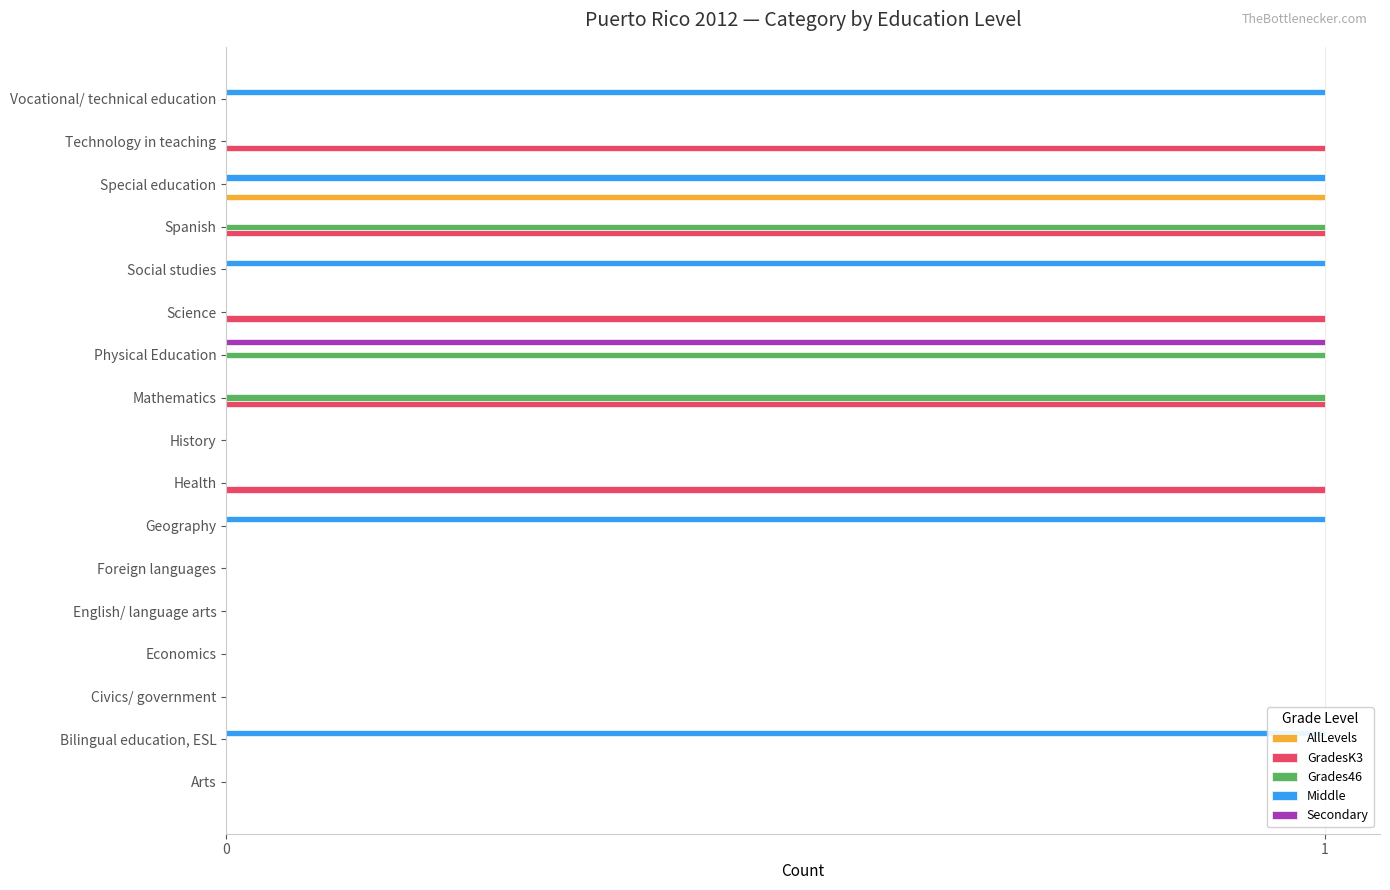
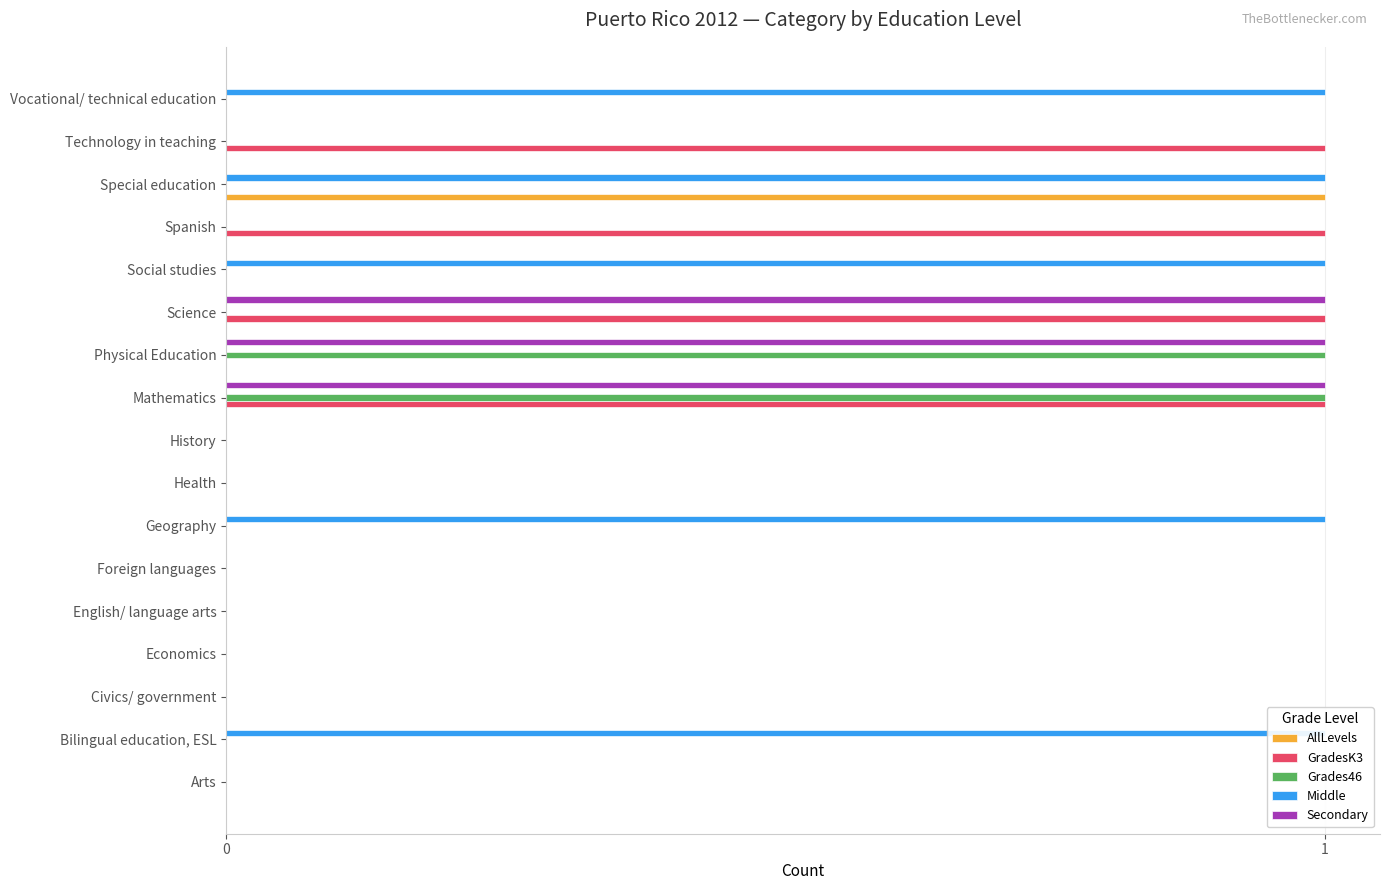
  {
    "AllLevels": {
      "Vocational/ technical education": 0,
      "Technology in teaching": 0,
      "Special education": 1,
      "Spanish": 0,
      "Social studies": 0,
      "Science": 0,
      "Physical Education": 0,
      "Mathematics": 0,
      "History": 0,
      "Health": 0,
      "Geography": 0,
      "Foreign languages": 0,
      "English/ language arts": 0,
      "Economics": 0,
      "Civics/ government": 0,
      "Bilingual education, ESL": 0,
      "Arts": 0
    },
    "GradesK3": {
      "Vocational/ technical education": 0,
      "Technology in teaching": 1,
      "Special education": 0,
      "Spanish": 1,
      "Social studies": 0,
      "Science": 1,
      "Physical Education": 0,
      "Mathematics": 1,
      "History": 0,
-     "Health": 1,
+     "Health": 0,
      "Geography": 0,
      "Foreign languages": 0,
      "English/ language arts": 0,
      "Economics": 0,
      "Civics/ government": 0,
      "Bilingual education, ESL": 0,
      "Arts": 0
    },
    "Grades46": {
      "Vocational/ technical education": 0,
      "Technology in teaching": 0,
      "Special education": 0,
-     "Spanish": 1,
+     "Spanish": 0,
      "Social studies": 0,
      "Science": 0,
      "Physical Education": 1,
      "Mathematics": 1,
      "History": 0,
      "Health": 0,
      "Geography": 0,
      "Foreign languages": 0,
      "English/ language arts": 0,
      "Economics": 0,
      "Civics/ government": 0,
      "Bilingual education, ESL": 0,
      "Arts": 0
    },
    "Middle": {
      "Vocational/ technical education": 1,
      "Technology in teaching": 0,
      "Special education": 1,
      "Spanish": 0,
      "Social studies": 1,
      "Science": 0,
      "Physical Education": 0,
      "Mathematics": 0,
      "History": 0,
      "Health": 0,
      "Geography": 1,
      "Foreign languages": 0,
      "English/ language arts": 0,
      "Economics": 0,
      "Civics/ government": 0,
      "Arts": 0
    },
    "Secondary": {
      "Vocational/ technical education": 0,
      "Technology in teaching": 0,
      "Special education": 0,
      "Spanish": 0,
      "Social studies": 0,
-     "Science": 0,
+     "Science": 1,
      "Physical Education": 1,
-     "Mathematics": 0,
+     "Mathematics": 1,
      "History": 0,
      "Health": 0,
      "Geography": 0,
      "Foreign languages": 0,
      "English/ language arts": 0,
      "Economics": 0,
      "Civics/ government": 0,
      "Bilingual education, ESL": 0,
      "Arts": 0
    }
  }
